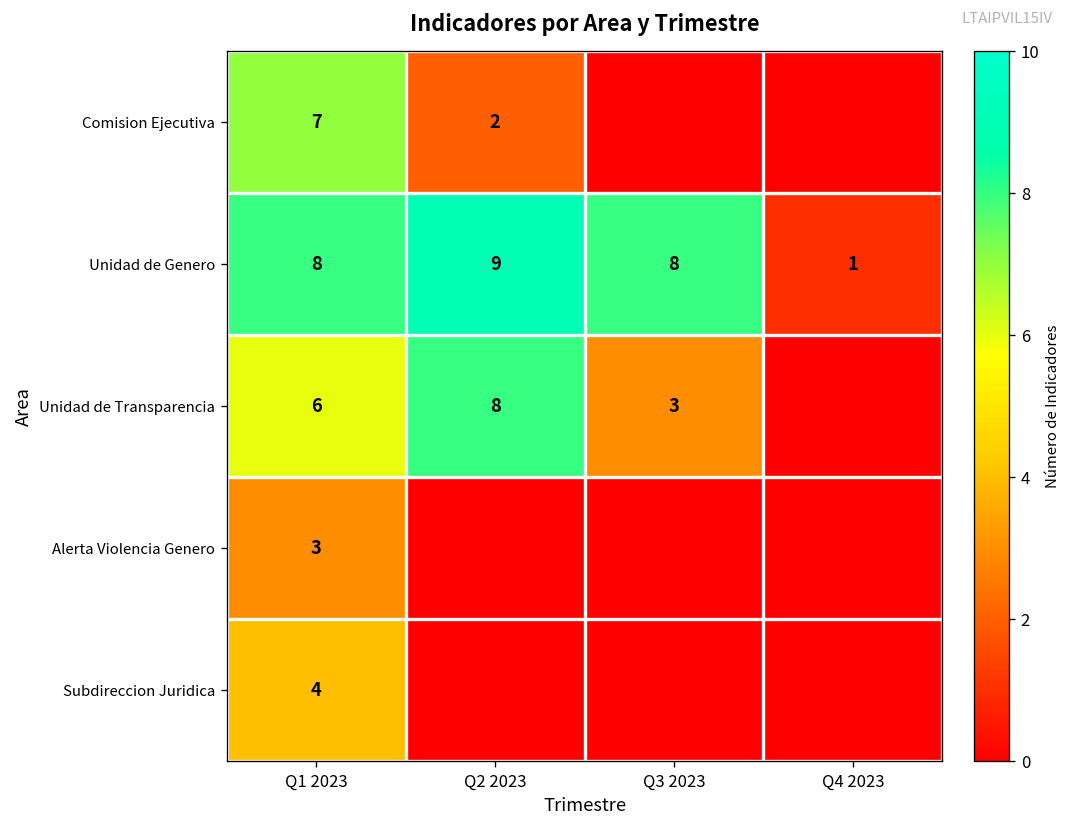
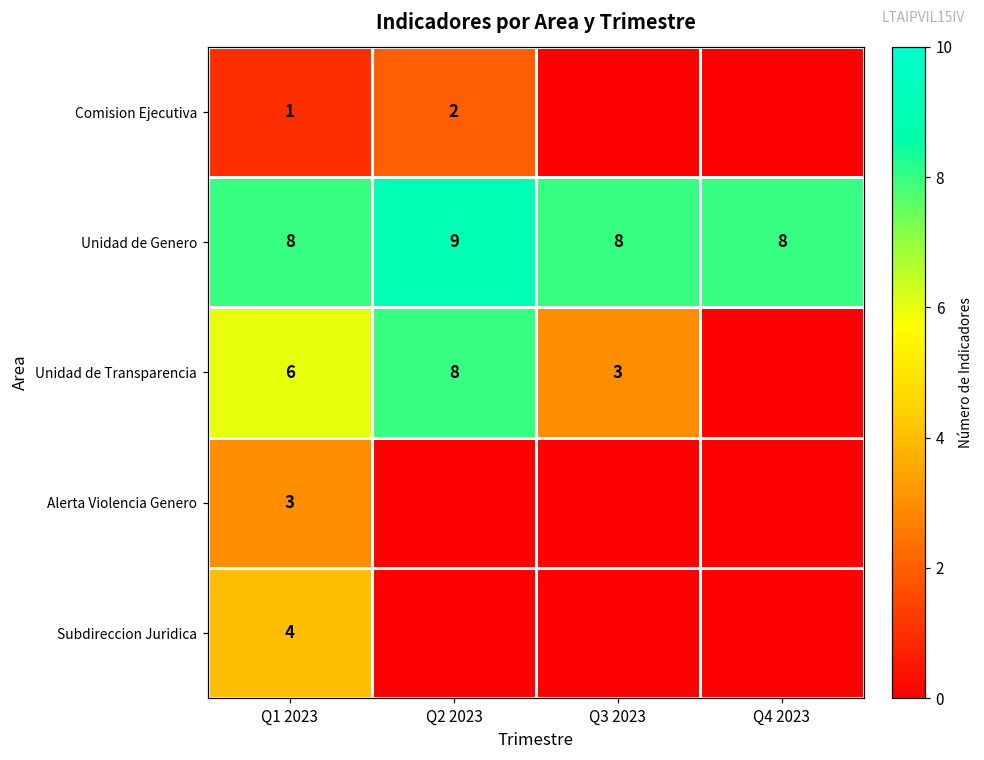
  {
    "Comision Ejecutiva": {
-     "Q1 2023": 7,
+     "Q1 2023": 1,
      "Q2 2023": 2
    },
    "Unidad de Genero": {
      "Q1 2023": 8,
      "Q2 2023": 9,
      "Q3 2023": 8,
-     "Q4 2023": 1
+     "Q4 2023": 8
    },
    "Unidad de Transparencia": {
      "Q1 2023": 6,
      "Q2 2023": 8,
      "Q3 2023": 3
    },
    "Alerta Violencia Genero": {
      "Q1 2023": 3
    },
    "Subdireccion Juridica": {
      "Q1 2023": 4
    }
  }
